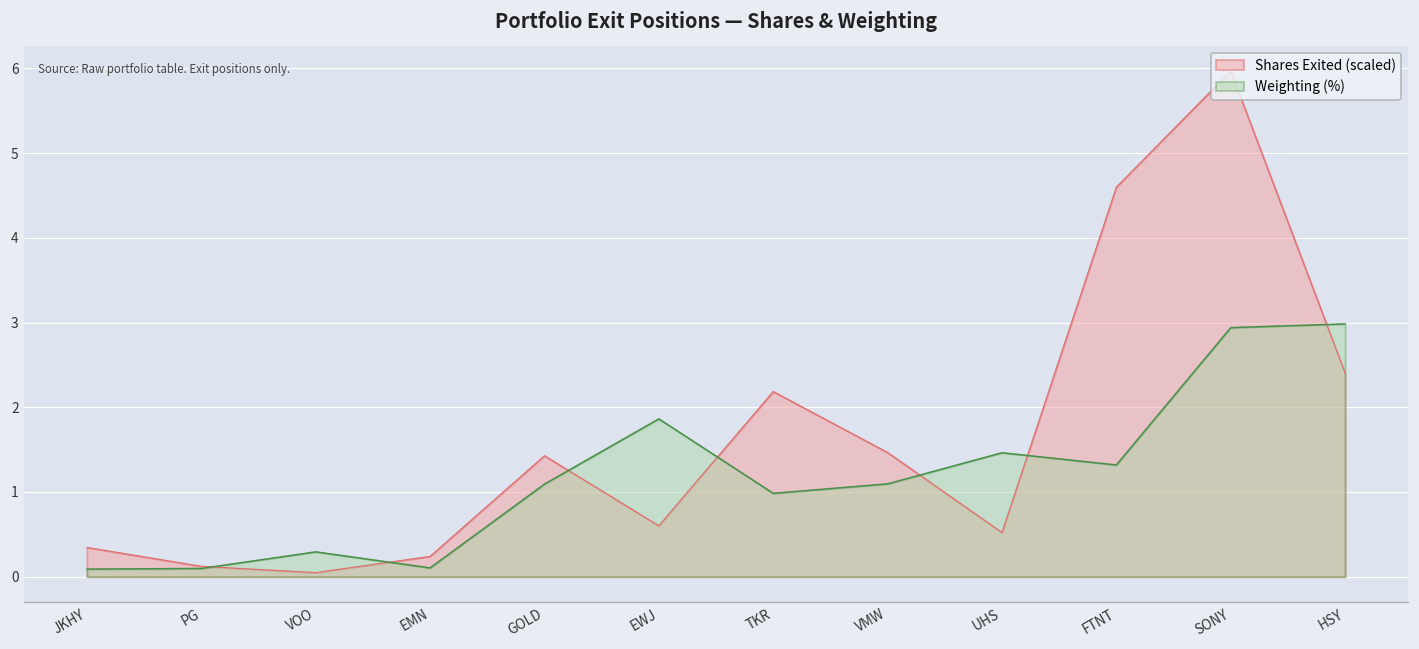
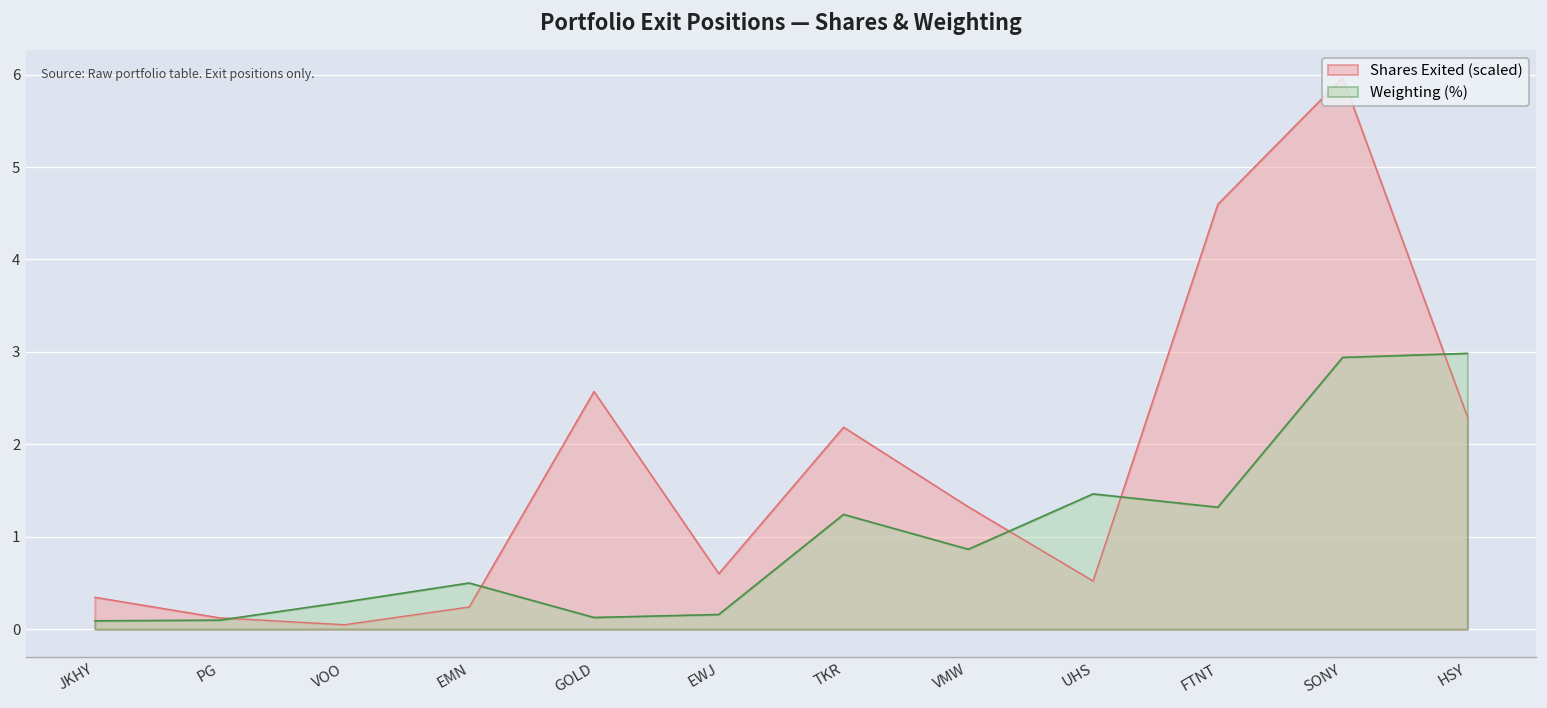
  {
    "Shares Exited (scaled)": {
      "JKHY": 0.3,
      "VOO": 0.0,
      "EMN": 0.2,
-     "GOLD": 1.4,
+     "GOLD": 2.6,
      "EWJ": 0.6,
      "TKR": 2.2,
-     "VMW": 1.5,
+     "VMW": 1.3,
      "UHS": 0.5,
      "FTNT": 4.6,
-     "HSY": 2.4
+     "HSY": 2.3
    },
    "Weighting (%)": {
      "JKHY": 0.1,
      "VOO": 0.3,
-     "EMN": 0.1,
-     "GOLD": 1.1,
-     "EWJ": 1.9,
-     "TKR": 1.0,
-     "VMW": 1.1,
+     "EMN": 0.5,
+     "GOLD": 0.1,
+     "EWJ": 0.2,
+     "TKR": 1.2,
+     "VMW": 0.9,
      "UHS": 1.5,
      "FTNT": 1.3,
      "SONY": 2.9,
      "HSY": 3.0
    }
  }
